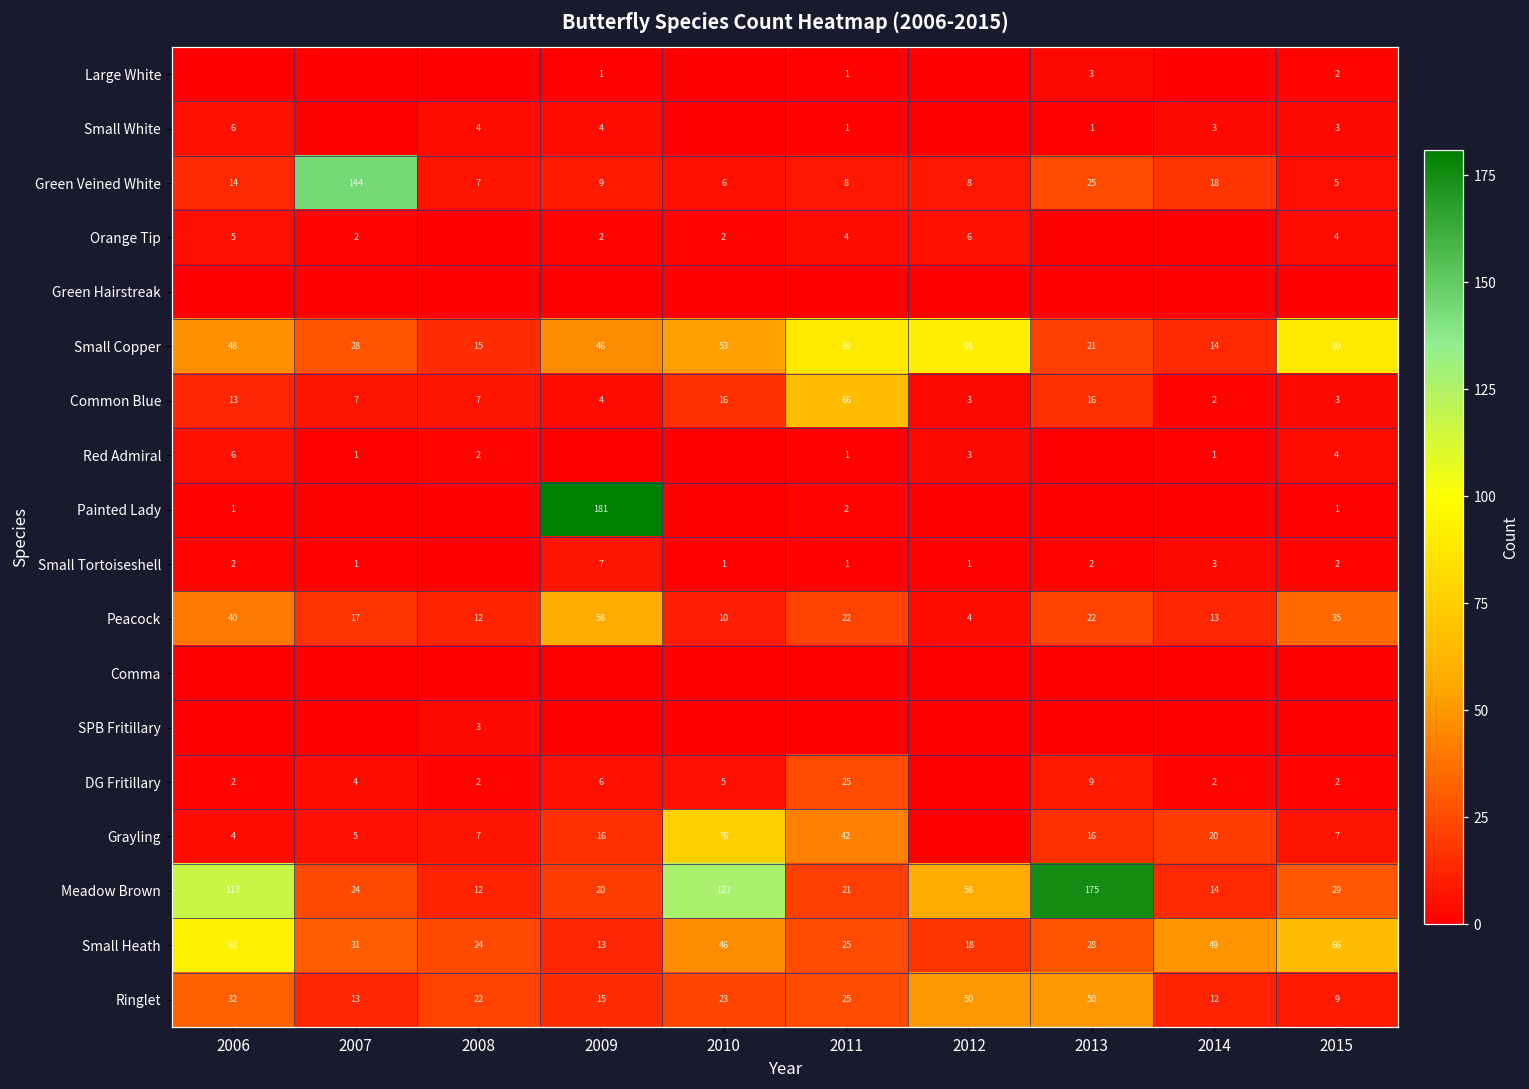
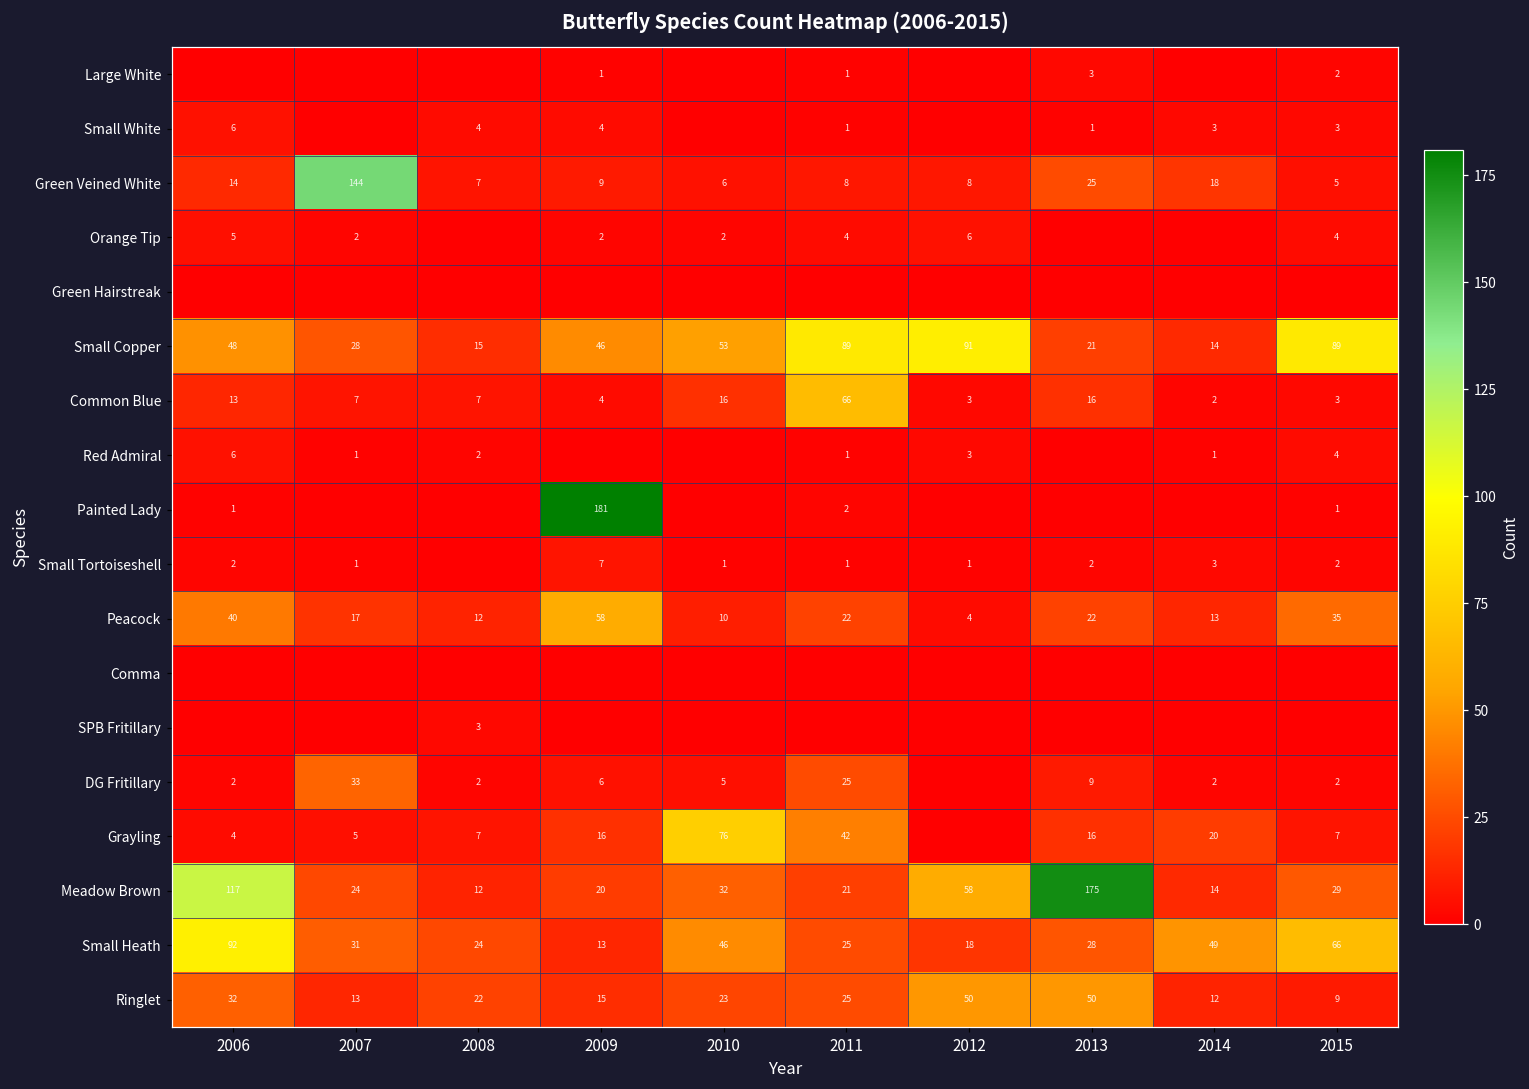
  {
    "Large White": {
      "2009": 1,
      "2011": 1,
      "2013": 3,
      "2015": 2
    },
    "Small White": {
      "2006": 6,
      "2008": 4,
      "2009": 4,
      "2011": 1,
      "2013": 1,
      "2014": 3,
      "2015": 3
    },
    "Green Veined White": {
      "2006": 14,
      "2007": 144,
      "2008": 7,
      "2009": 9,
      "2010": 6,
      "2011": 8,
      "2012": 8,
      "2013": 25,
      "2014": 18,
      "2015": 5
    },
    "Orange Tip": {
      "2006": 5,
      "2007": 2,
      "2009": 2,
      "2010": 2,
      "2011": 4,
      "2012": 6,
      "2015": 4
    },
    "Small Copper": {
      "2006": 48,
      "2007": 28,
      "2008": 15,
      "2009": 46,
      "2010": 53,
      "2011": 89,
      "2012": 91,
      "2013": 21,
      "2014": 14,
      "2015": 89
    },
    "Common Blue": {
      "2006": 13,
      "2007": 7,
      "2008": 7,
      "2009": 4,
      "2010": 16,
      "2011": 66,
      "2012": 3,
      "2013": 16,
      "2014": 2,
      "2015": 3
    },
    "Red Admiral": {
      "2006": 6,
      "2007": 1,
      "2008": 2,
      "2011": 1,
      "2012": 3,
      "2014": 1,
      "2015": 4
    },
    "Painted Lady": {
      "2006": 1,
      "2009": 181,
      "2011": 2,
      "2015": 1
    },
    "Small Tortoiseshell": {
      "2006": 2,
      "2007": 1,
      "2009": 7,
      "2010": 1,
      "2011": 1,
      "2012": 1,
      "2013": 2,
      "2014": 3,
      "2015": 2
    },
    "Peacock": {
      "2006": 40,
      "2007": 17,
      "2008": 12,
      "2009": 58,
      "2010": 10,
      "2011": 22,
      "2012": 4,
      "2013": 22,
      "2014": 13,
      "2015": 35
    },
    "SPB Fritillary": {
      "2008": 3
    },
    "DG Fritillary": {
      "2006": 2,
-     "2007": 4,
+     "2007": 33,
      "2008": 2,
      "2009": 6,
      "2010": 5,
      "2011": 25,
      "2013": 9,
      "2014": 2,
      "2015": 2
    },
    "Grayling": {
      "2006": 4,
      "2007": 5,
      "2008": 7,
      "2009": 16,
      "2010": 76,
      "2011": 42,
      "2013": 16,
      "2014": 20,
      "2015": 7
    },
    "Meadow Brown": {
      "2006": 117,
      "2007": 24,
      "2008": 12,
      "2009": 20,
-     "2010": 127,
+     "2010": 32,
      "2011": 21,
      "2012": 58,
      "2013": 175,
      "2014": 14,
      "2015": 29
    },
    "Small Heath": {
      "2006": 92,
      "2007": 31,
      "2008": 24,
      "2009": 13,
      "2010": 46,
      "2011": 25,
      "2012": 18,
      "2013": 28,
      "2014": 49,
      "2015": 66
    },
    "Ringlet": {
      "2006": 32,
      "2007": 13,
      "2008": 22,
      "2009": 15,
      "2010": 23,
      "2011": 25,
      "2012": 50,
      "2013": 50,
      "2014": 12,
      "2015": 9
    }
  }
